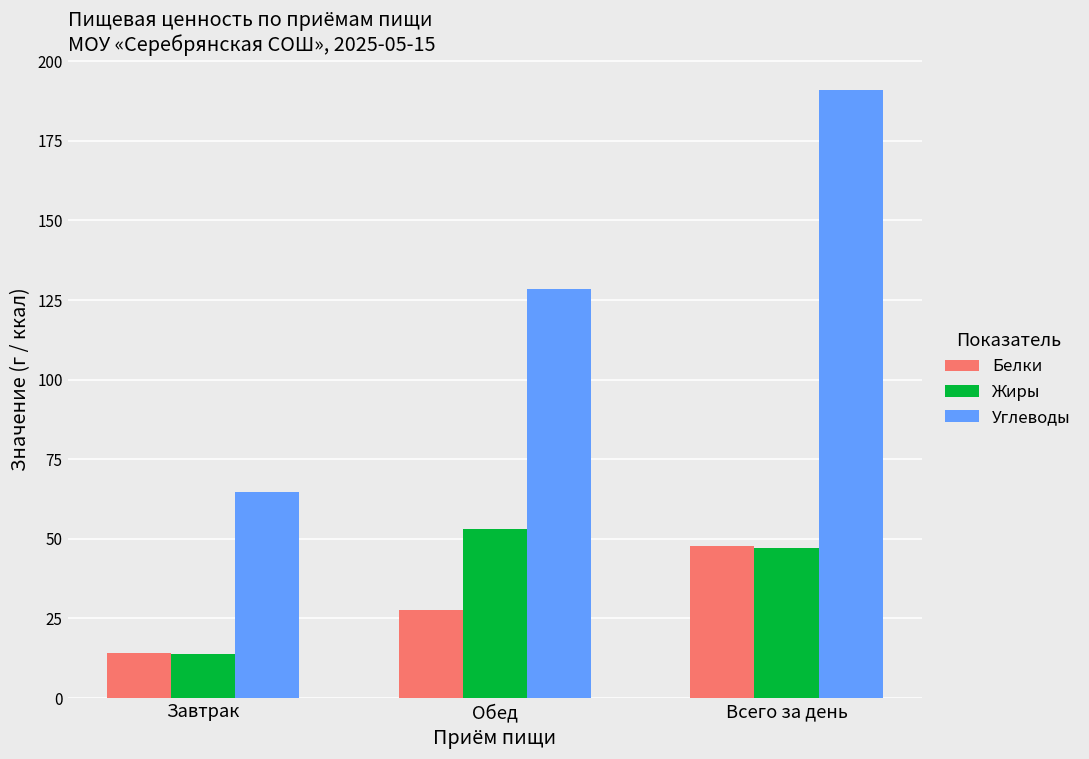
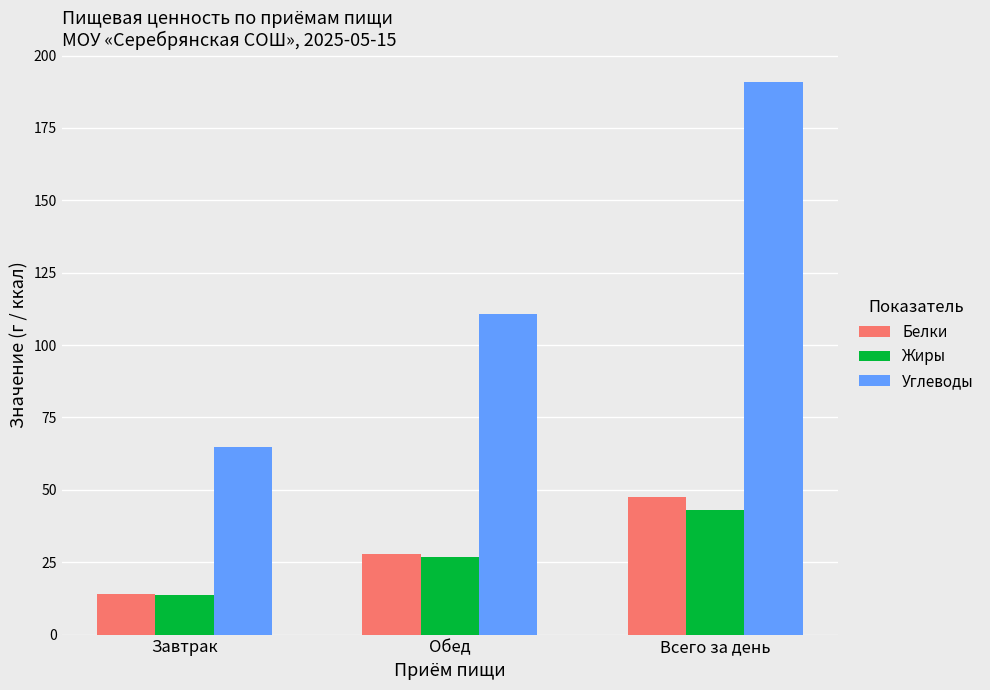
  {
    "Белки": {
      "Завтрак": 14,
      "Обед": 28,
      "Всего за день": 48
    },
    "Жиры": {
      "Завтрак": 14,
-     "Обед": 53,
-     "Всего за день": 47
+     "Обед": 27,
+     "Всего за день": 43
    },
    "Углеводы": {
      "Завтрак": 65,
-     "Обед": 128,
+     "Обед": 111,
      "Всего за день": 191
    }
  }
